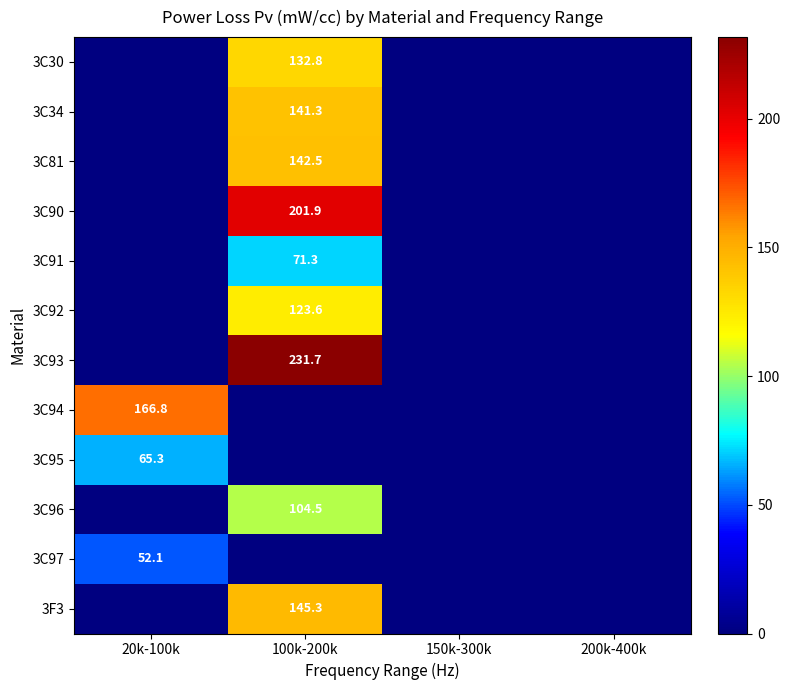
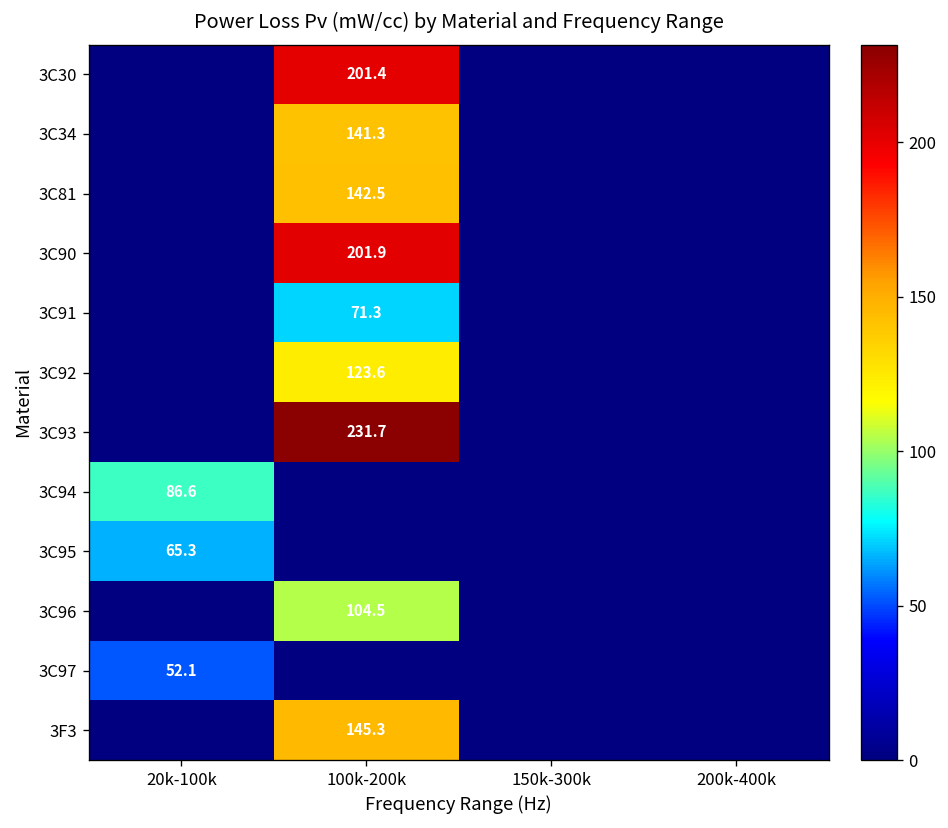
  {
    "3C30": {
-     "100k-200k": 132.8
+     "100k-200k": 201.4
    },
    "3C34": {
      "100k-200k": 141.3
    },
    "3C81": {
      "100k-200k": 142.5
    },
    "3C90": {
      "100k-200k": 201.9
    },
    "3C91": {
      "100k-200k": 71.3
    },
    "3C92": {
      "100k-200k": 123.6
    },
    "3C93": {
      "100k-200k": 231.7
    },
    "3C94": {
-     "20k-100k": 166.8
+     "20k-100k": 86.6
    },
    "3C95": {
      "20k-100k": 65.3
    },
    "3C96": {
      "100k-200k": 104.5
    },
    "3C97": {
      "20k-100k": 52.1
    },
    "3F3": {
      "100k-200k": 145.3
    }
  }
